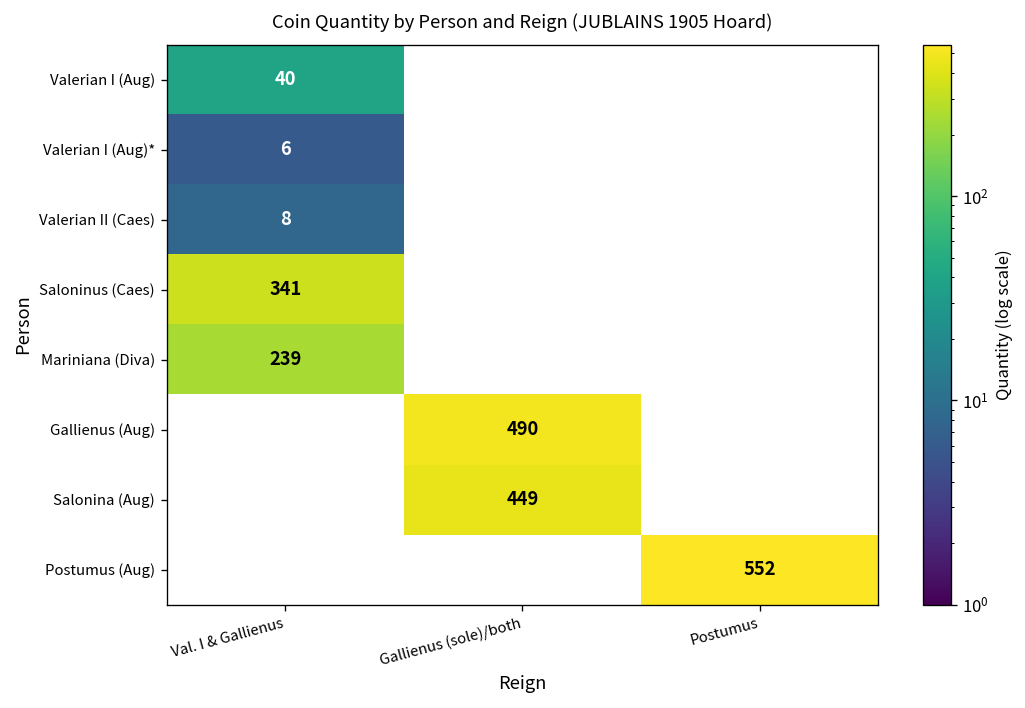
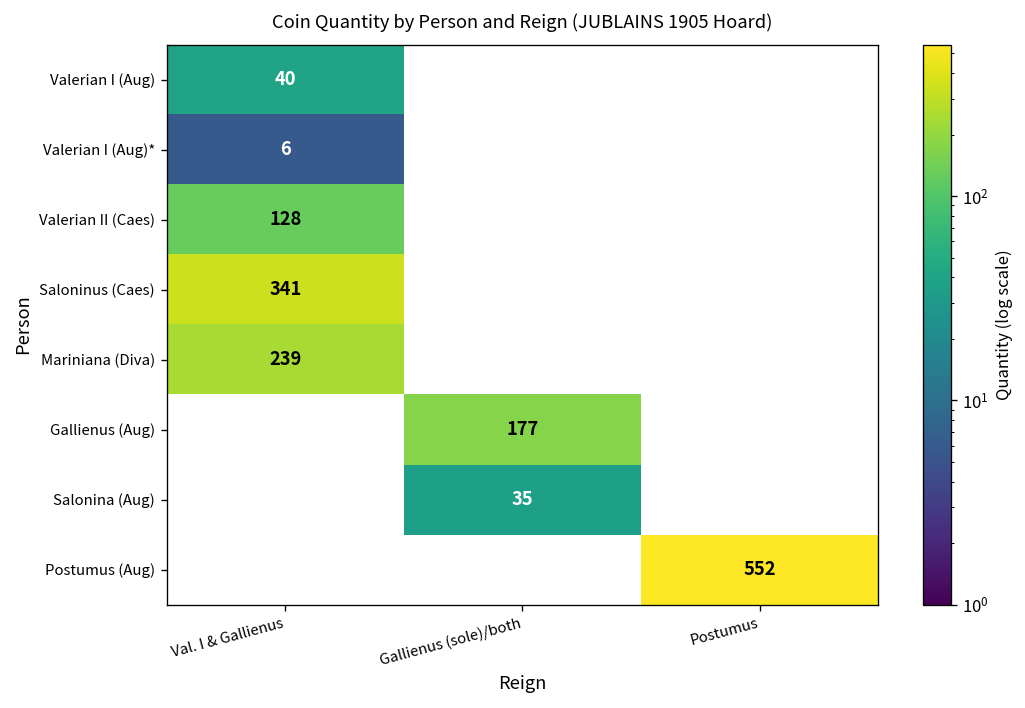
  {
    "Valerian I (Aug)": {
      "Val. I & Gallienus": 40
    },
    "Valerian I (Aug)*": {
      "Val. I & Gallienus": 6
    },
    "Valerian II (Caes)": {
-     "Val. I & Gallienus": 8
+     "Val. I & Gallienus": 128
    },
    "Saloninus (Caes)": {
      "Val. I & Gallienus": 341
    },
    "Mariniana (Diva)": {
      "Val. I & Gallienus": 239
    },
    "Gallienus (Aug)": {
-     "Gallienus (sole)/both": 490
+     "Gallienus (sole)/both": 177
    },
    "Salonina (Aug)": {
-     "Gallienus (sole)/both": 449
+     "Gallienus (sole)/both": 35
    },
    "Postumus (Aug)": {
      "Postumus": 552
    }
  }
